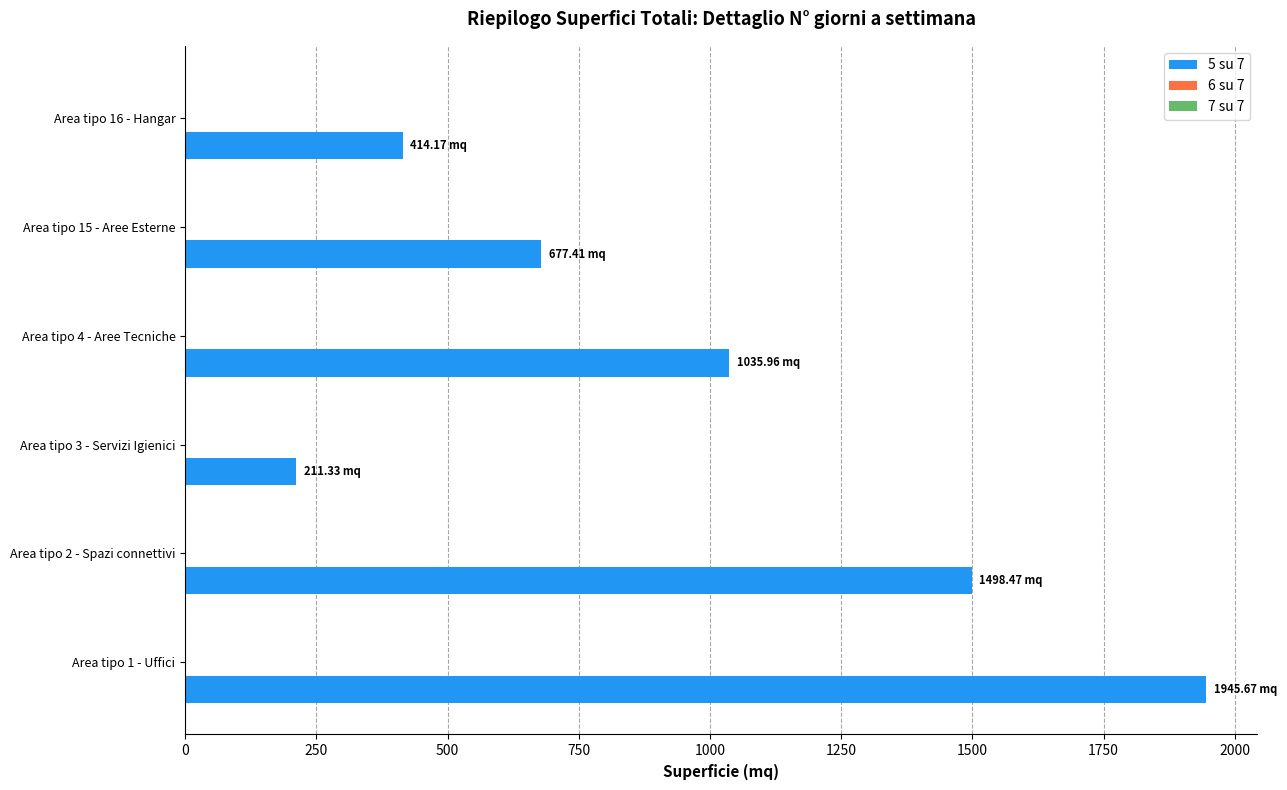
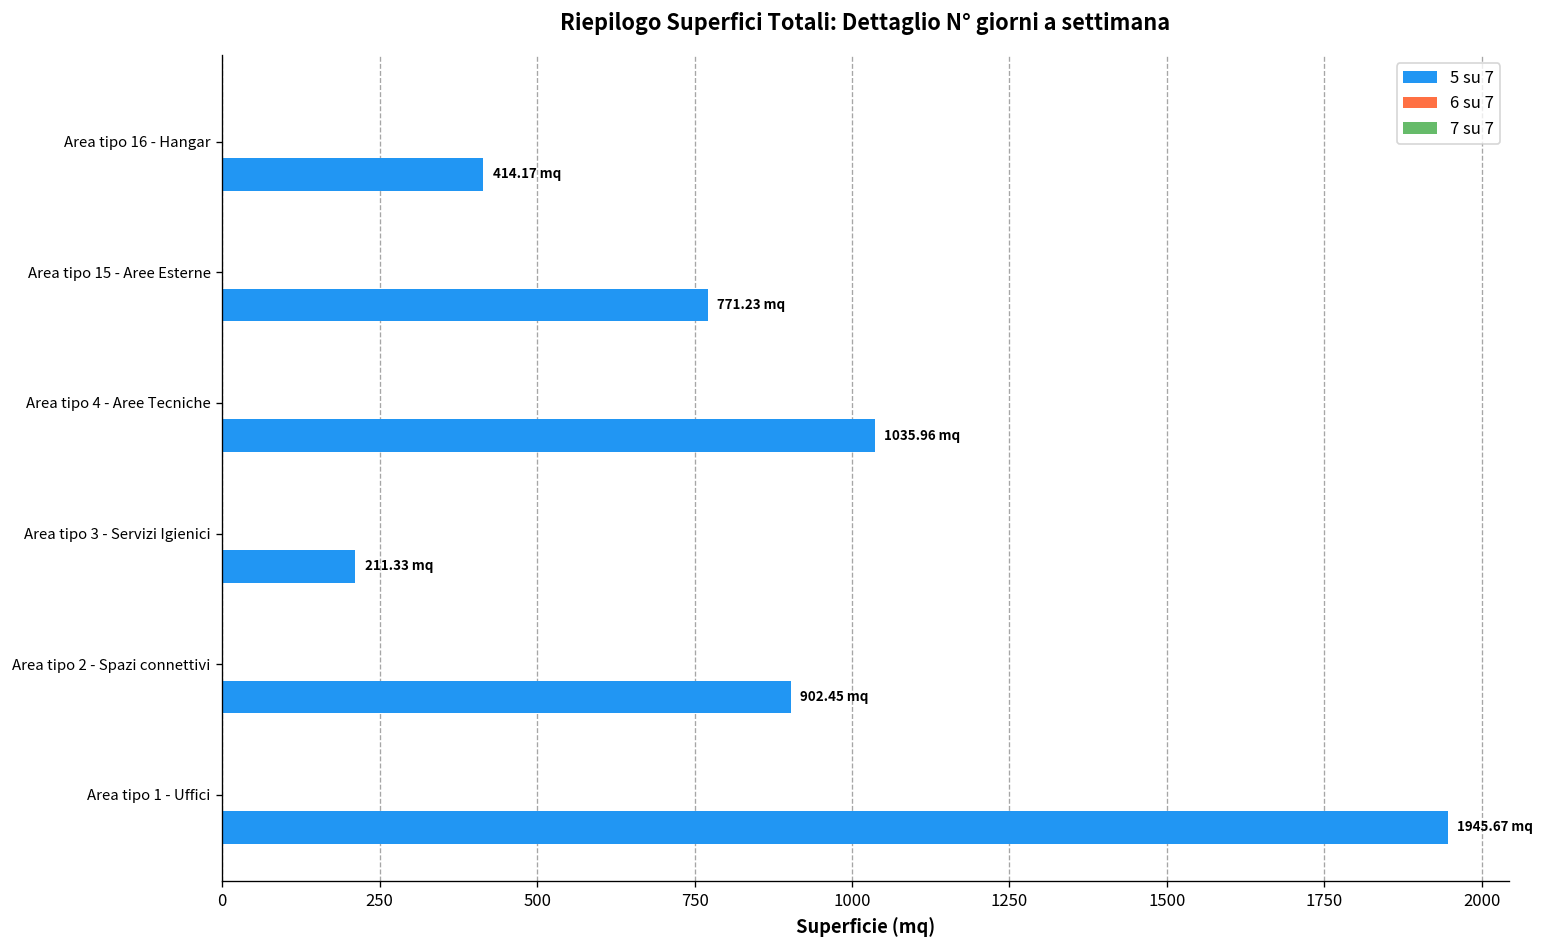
  {
    "5 su 7": {
      "Area tipo 16 - Hangar": 414.17,
-     "Area tipo 15 - Aree Esterne": 677.41,
+     "Area tipo 15 - Aree Esterne": 771.23,
      "Area tipo 4 - Aree Tecniche": 1035.96,
      "Area tipo 3 - Servizi Igienici": 211.33,
-     "Area tipo 2 - Spazi connettivi": 1498.47,
+     "Area tipo 2 - Spazi connettivi": 902.45,
      "Area tipo 1 - Uffici": 1945.67
    },
    "6 su 7": {
      "Area tipo 16 - Hangar": 0,
      "Area tipo 15 - Aree Esterne": 0,
      "Area tipo 4 - Aree Tecniche": 0,
      "Area tipo 3 - Servizi Igienici": 0,
      "Area tipo 2 - Spazi connettivi": 0,
      "Area tipo 1 - Uffici": 0
    },
    "7 su 7": {
      "Area tipo 16 - Hangar": 0,
      "Area tipo 15 - Aree Esterne": 0,
      "Area tipo 4 - Aree Tecniche": 0,
      "Area tipo 3 - Servizi Igienici": 0,
      "Area tipo 2 - Spazi connettivi": 0,
      "Area tipo 1 - Uffici": 0
    }
  }
